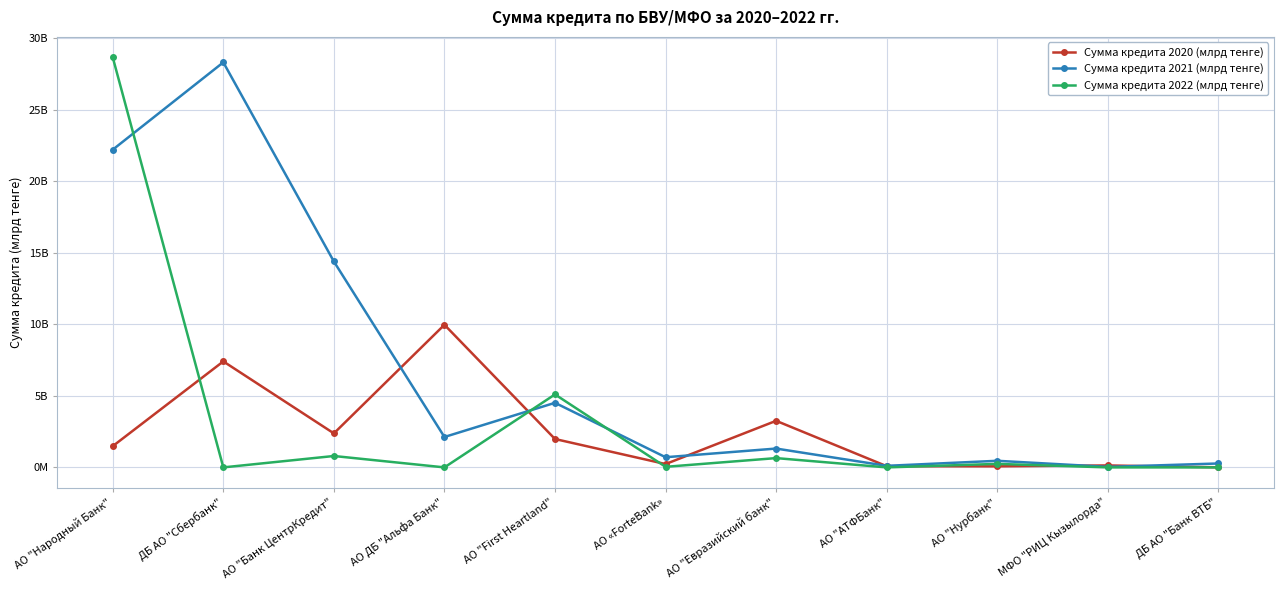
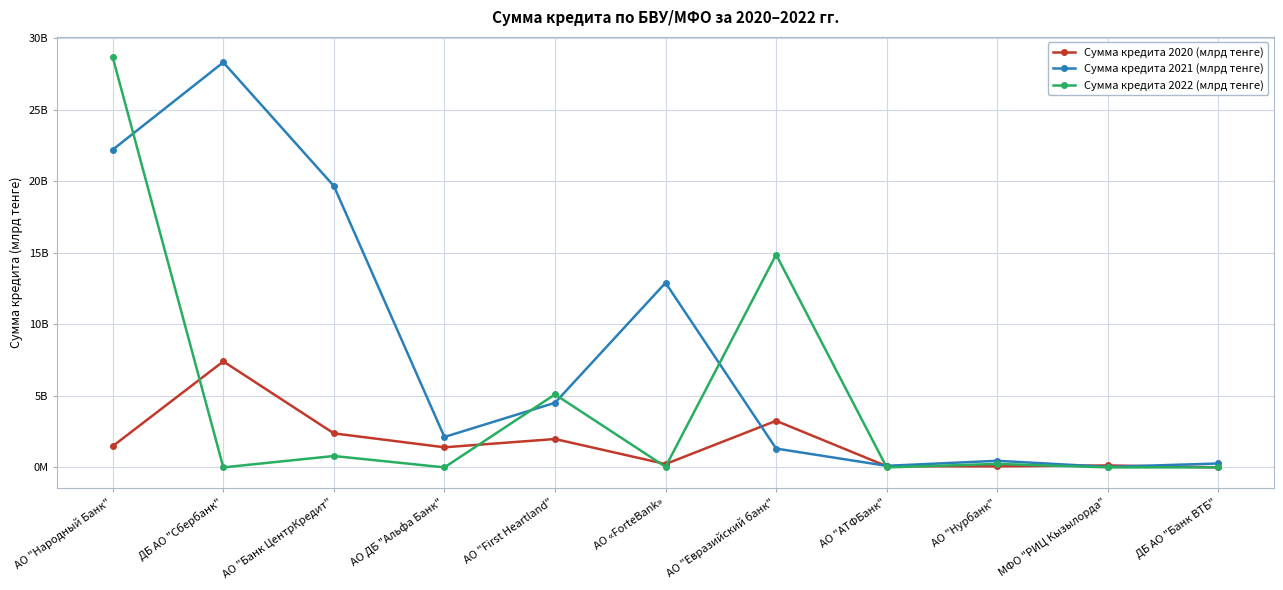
  {
    "Сумма кредита 2020 (млрд тенге)": {
      "АО \"Народный Банк\"": 1500000000,
      "ДБ АО \"Сбербанк\"": 7400000000,
      "АО \"Банк ЦентрКредит\"": 2400000000,
-     "АО ДБ \"Альфа Банк\"": 10000000000,
+     "АО ДБ \"Альфа Банк\"": 1400000000,
      "АО \"First Heartland\"": 2000000000,
      "АО «ForteBank»": 200000000,
      "АО \"Евразийский банк\"": 3300000000
    },
    "Сумма кредита 2021 (млрд тенге)": {
      "АО \"Народный Банк\"": 22200000000,
      "ДБ АО \"Сбербанк\"": 28300000000,
-     "АО \"Банк ЦентрКредит\"": 14400000000,
+     "АО \"Банк ЦентрКредит\"": 19700000000,
      "АО ДБ \"Альфа Банк\"": 2100000000,
      "АО \"First Heartland\"": 4500000000,
-     "АО «ForteBank»": 700000000,
+     "АО «ForteBank»": 12900000000,
      "АО \"Евразийский банк\"": 1300000000,
      "АО \"Нурбанк\"": 500000000,
      "ДБ АО \"Банк ВТБ\"": 300000000
    },
    "Сумма кредита 2022 (млрд тенге)": {
      "АО \"Народный Банк\"": 28700000000,
      "ДБ АО \"Сбербанк\"": 0,
      "АО \"Банк ЦентрКредит\"": 800000000,
      "АО ДБ \"Альфа Банк\"": 0,
      "АО \"First Heartland\"": 5100000000,
      "АО «ForteBank»": 0,
-     "АО \"Евразийский банк\"": 600000000
+     "АО \"Евразийский банк\"": 14900000000
    }
  }
